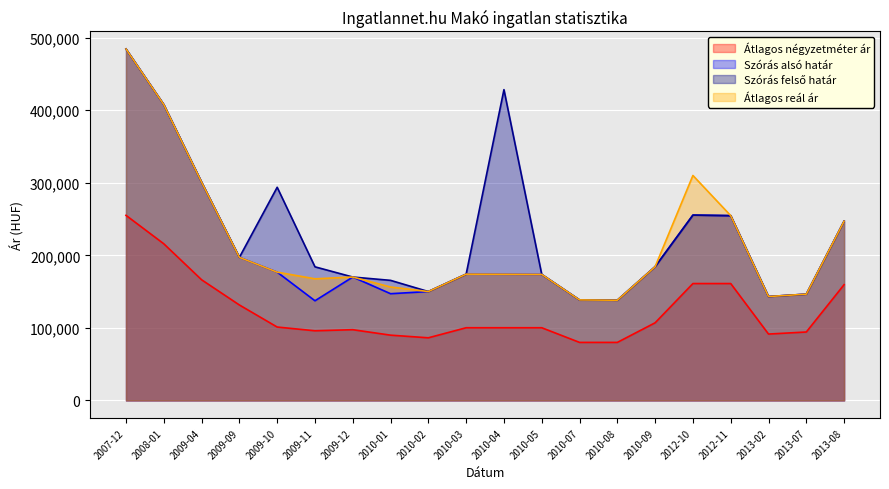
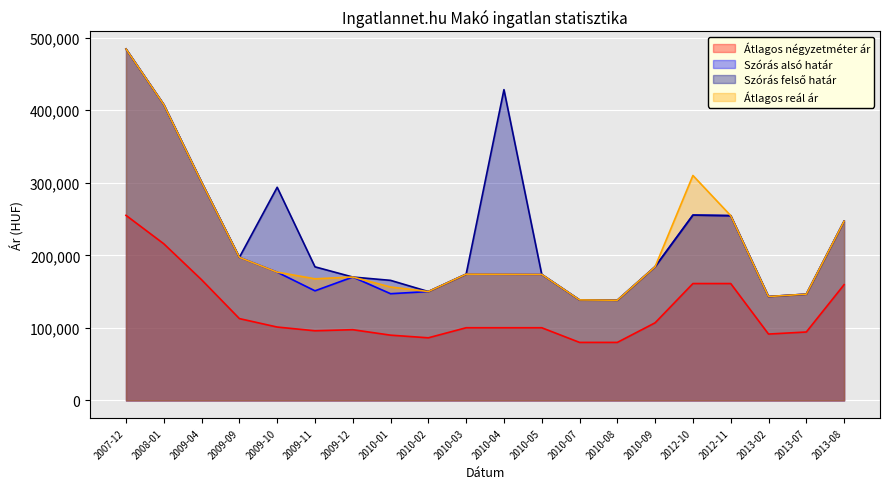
  {
    "Átlagos négyzetméter ár": {
      "2007-12": "260,000",
      "2008-01": "220,000",
      "2009-04": "170,000",
-     "2009-09": "130,000",
+     "2009-09": "110,000",
      "2009-10": "100,000",
      "2009-11": "100,000",
      "2009-12": "100,000",
      "2010-01": "90,000",
      "2010-02": "90,000",
      "2010-03": "100,000",
      "2010-04": "100,000",
      "2010-05": "100,000",
      "2010-07": "80,000",
      "2010-08": "80,000",
      "2010-09": "110,000",
      "2012-10": "160,000",
      "2012-11": "160,000",
      "2013-02": "90,000",
      "2013-07": "90,000",
      "2013-08": "160,000"
    },
    "Szórás alsó határ": {
-     "2009-11": "140,000",
+     "2009-11": "150,000",
      "2010-01": "150,000"
    },
    "Szórás felső határ": {
      "2009-10": "290,000",
      "2009-11": "180,000",
      "2010-01": "170,000",
      "2010-04": "430,000"
    },
    "Átlagos reál ár": {
      "2009-11": "170,000",
      "2010-01": "160,000",
      "2012-10": "310,000"
    }
  }
